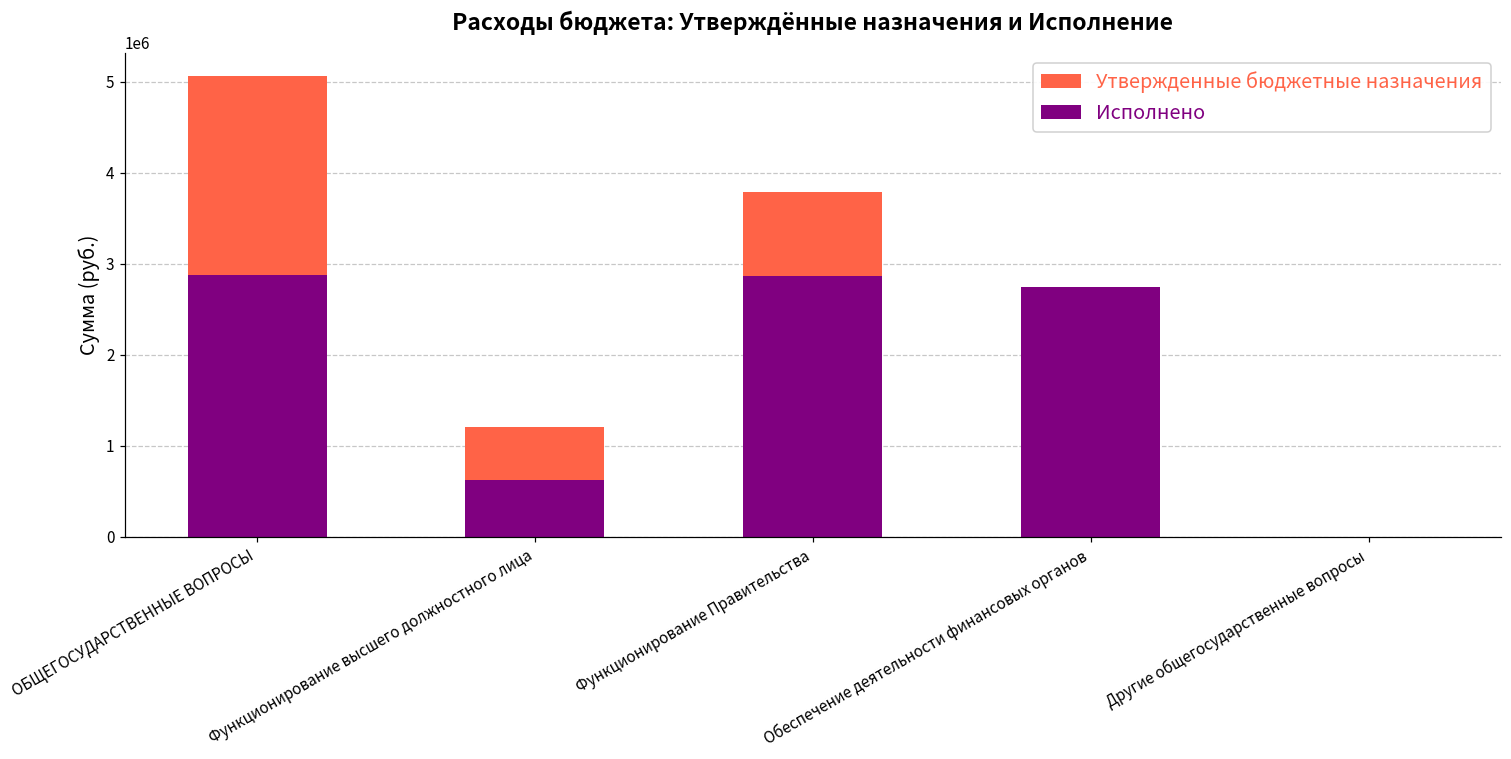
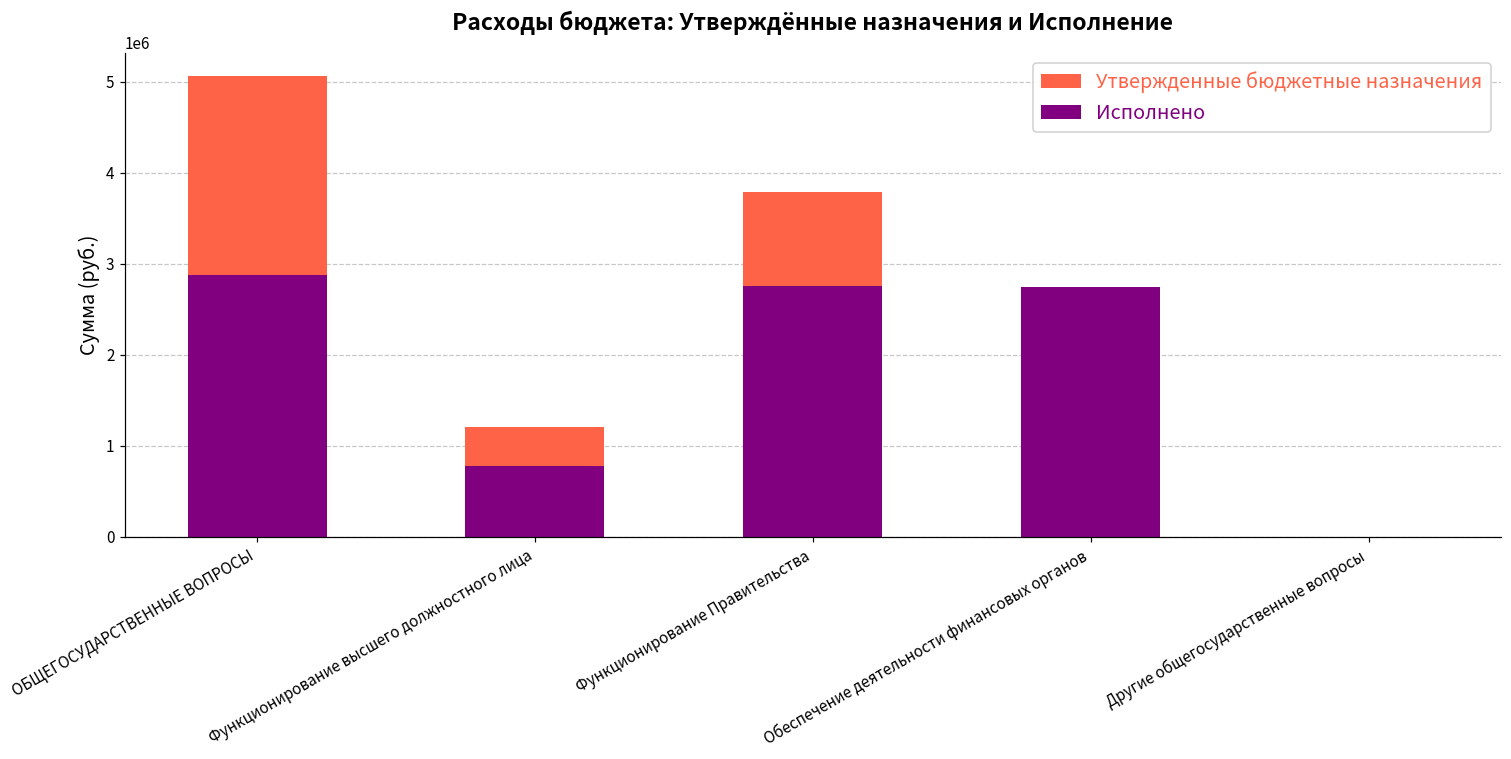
  {
    "Утвержденные бюджетные назначения": {
      "ОБЩЕГОСУДАРСТВЕННЫЕ ВОПРОСЫ": 5100000,
      "Функционирование высшего должностного лица": 1200000,
      "Функционирование Правительства": 3800000
    },
    "Исполнено": {
-     "Функционирование высшего должностного лица": 600000,
-     "Функционирование Правительства": 2900000,
+     "Функционирование высшего должностного лица": 800000,
+     "Функционирование Правительства": 2800000,
      "Обеспечение деятельности финансовых органов": 2700000
    }
  }
